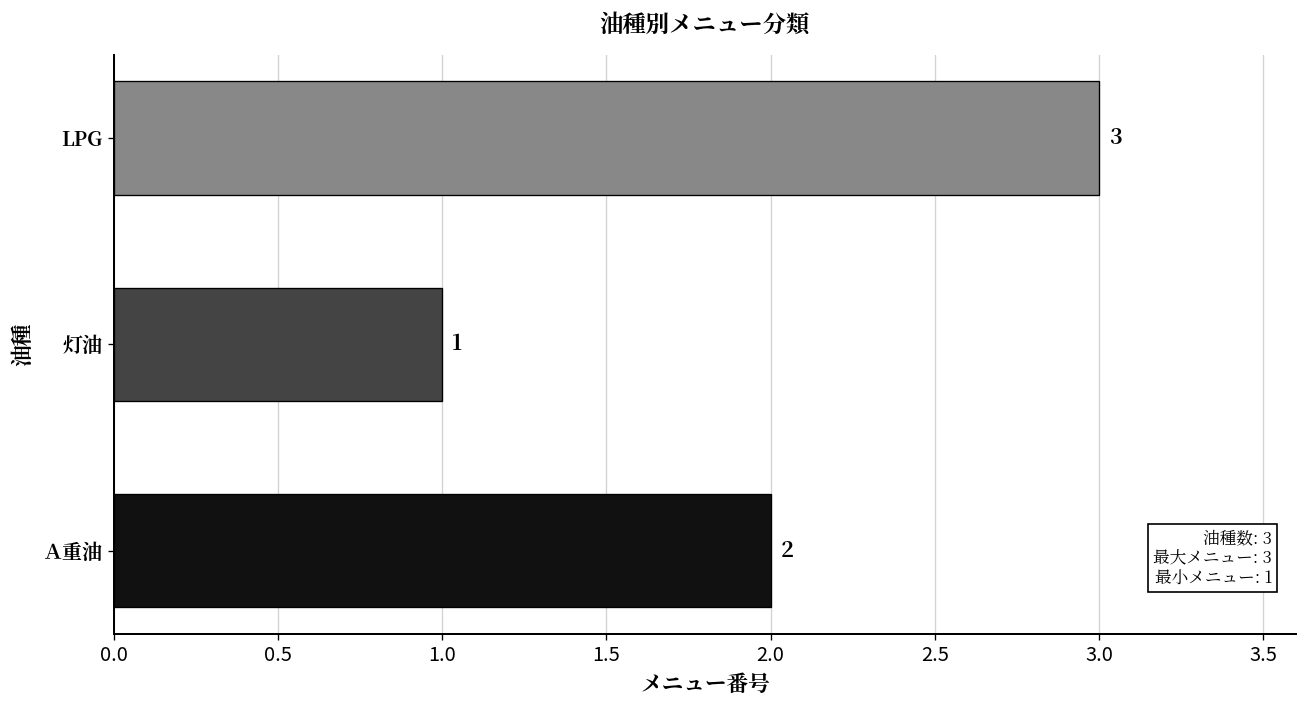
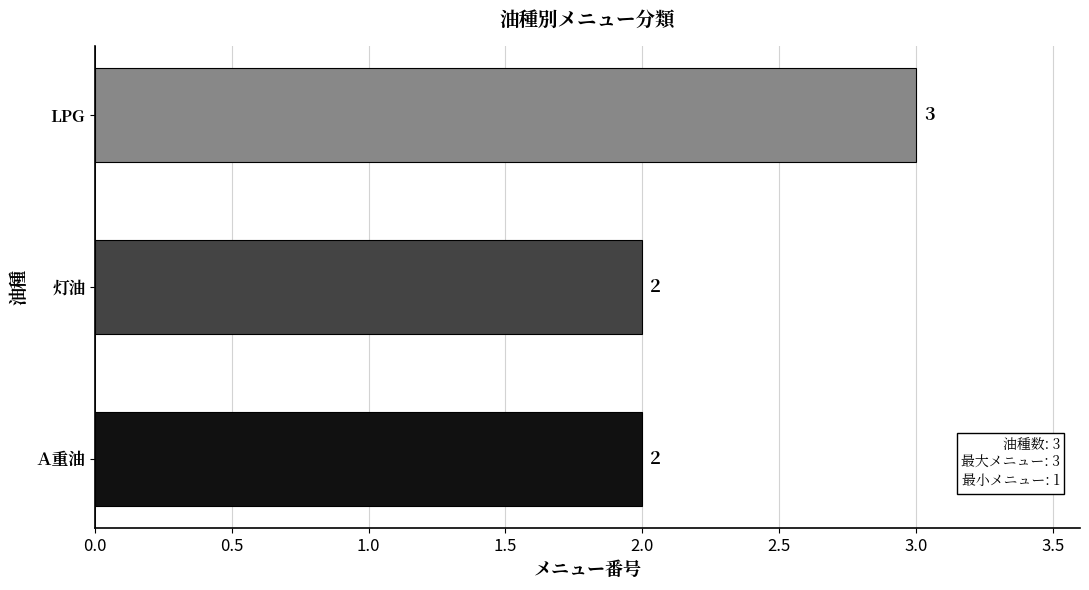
  {
    "LPG": 3,
-   "灯油": 1,
+   "灯油": 2,
    "Ａ重油": 2
  }
